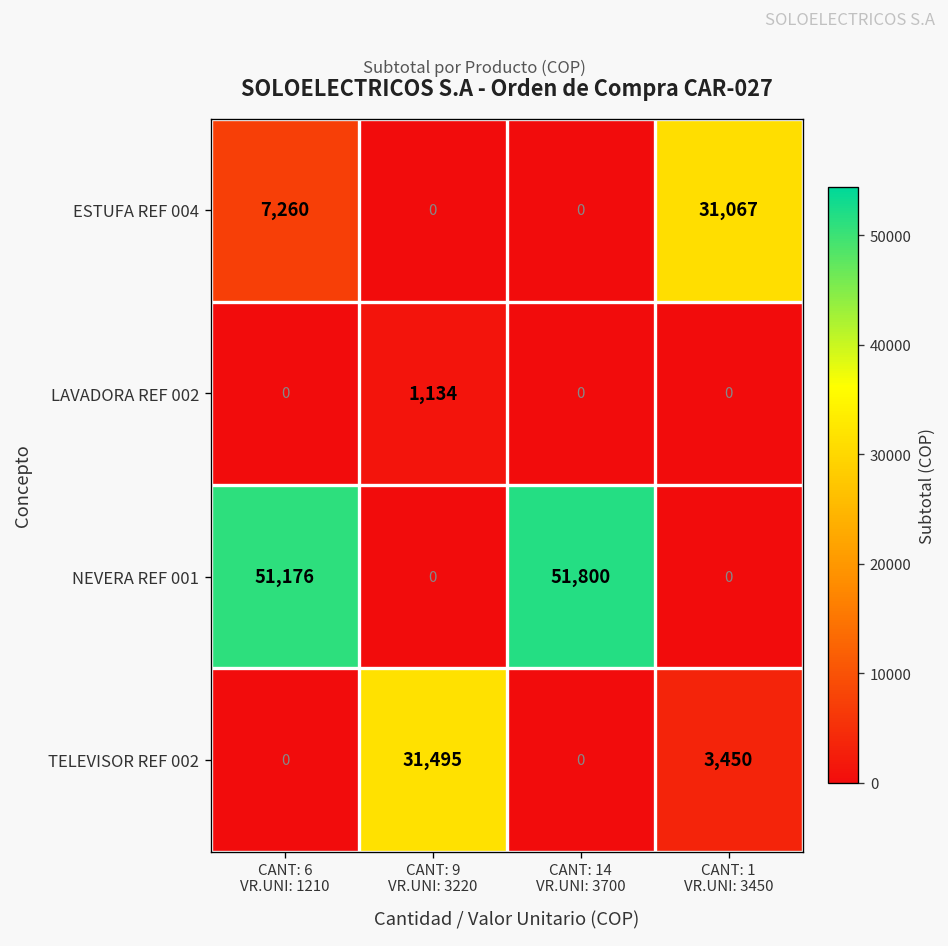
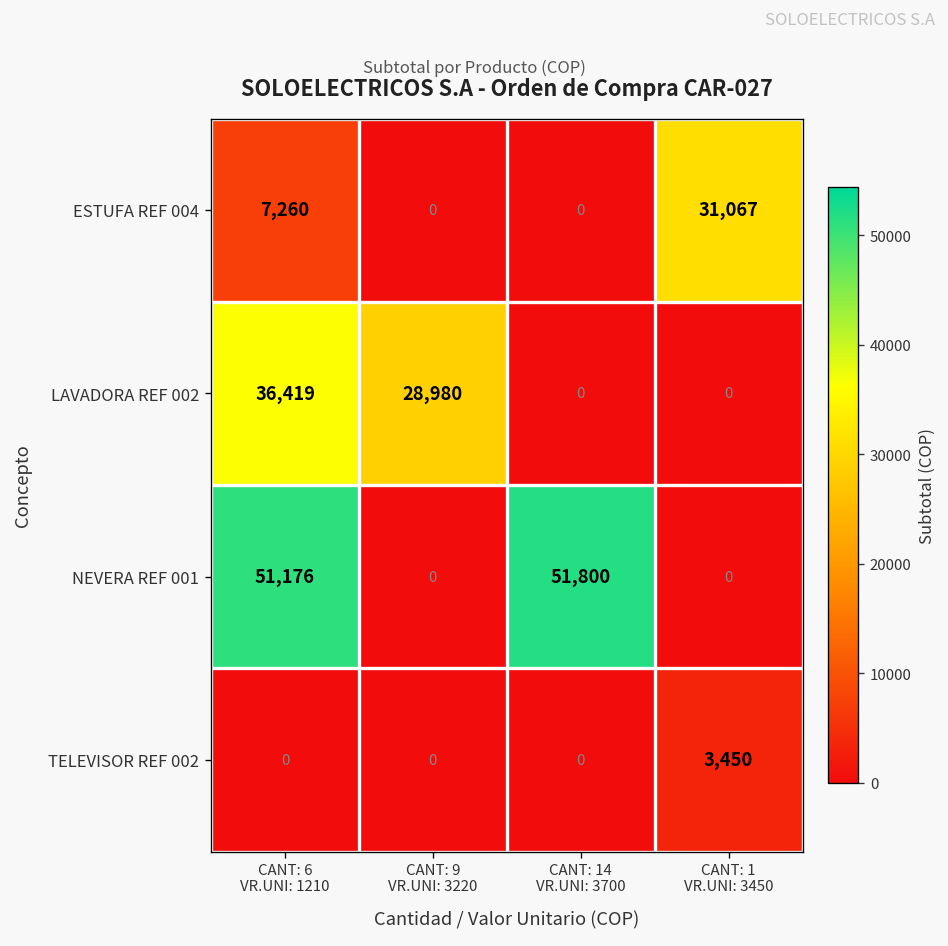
  {
    "ESTUFA REF 004": {
      "CANT: 6 VR.UNI: 1210": "7,260",
      "CANT: 9 VR.UNI: 3220": "0",
      "CANT: 14 VR.UNI: 3700": "0",
      "CANT: 1 VR.UNI: 3450": "31,067"
    },
    "LAVADORA REF 002": {
-     "CANT: 6 VR.UNI: 1210": "0",
-     "CANT: 9 VR.UNI: 3220": "1,134",
+     "CANT: 6 VR.UNI: 1210": "36,419",
+     "CANT: 9 VR.UNI: 3220": "28,980",
      "CANT: 14 VR.UNI: 3700": "0",
      "CANT: 1 VR.UNI: 3450": "0"
    },
    "NEVERA REF 001": {
      "CANT: 6 VR.UNI: 1210": "51,176",
      "CANT: 9 VR.UNI: 3220": "0",
      "CANT: 14 VR.UNI: 3700": "51,800",
      "CANT: 1 VR.UNI: 3450": "0"
    },
    "TELEVISOR REF 002": {
      "CANT: 6 VR.UNI: 1210": "0",
-     "CANT: 9 VR.UNI: 3220": "31,495",
+     "CANT: 9 VR.UNI: 3220": "0",
      "CANT: 14 VR.UNI: 3700": "0",
      "CANT: 1 VR.UNI: 3450": "3,450"
    }
  }
